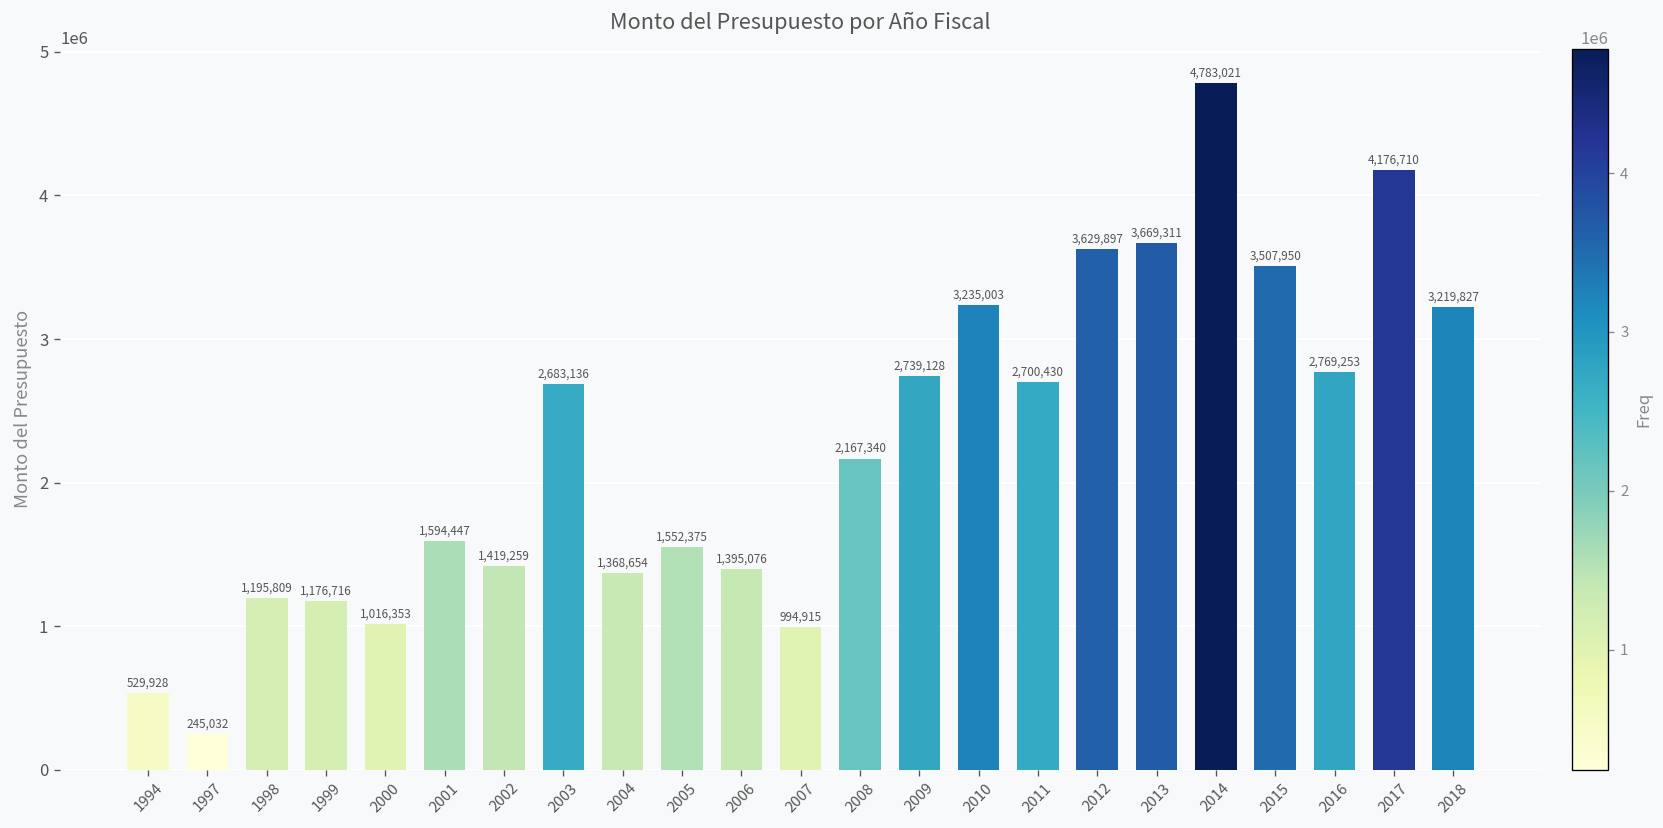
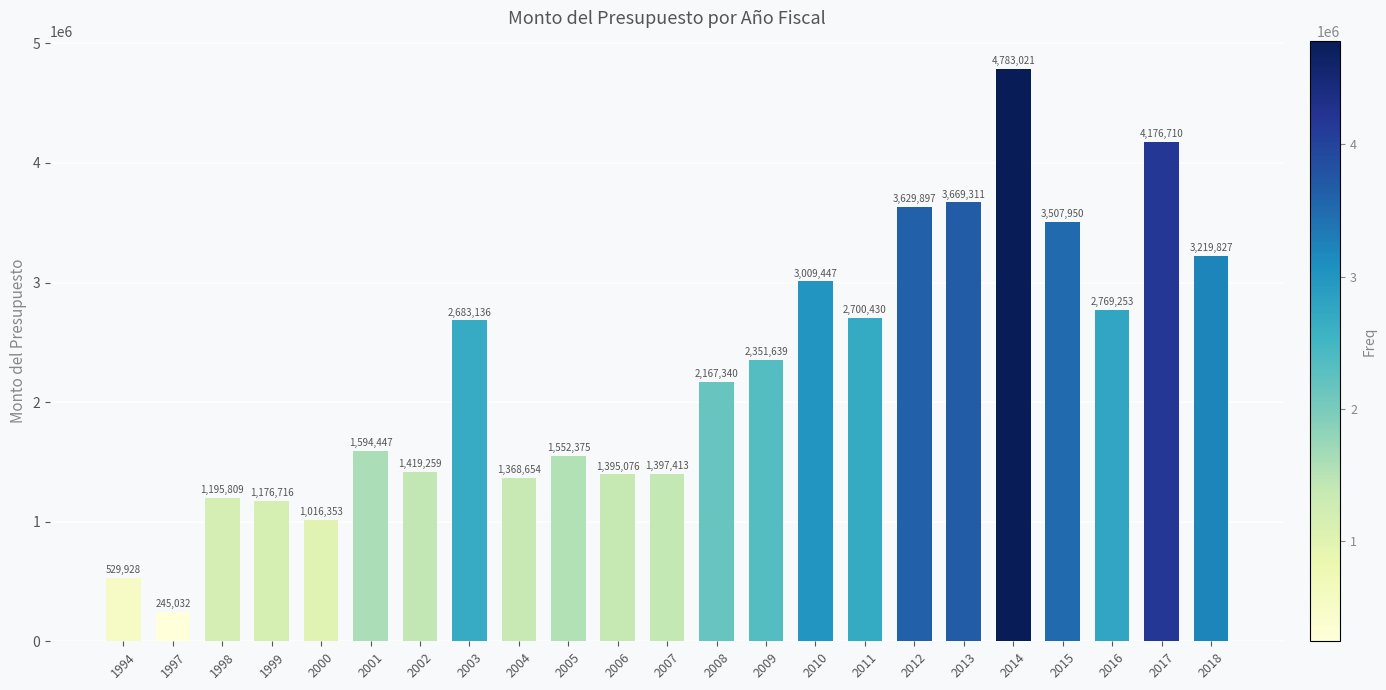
  {
    "1994": "529,928",
    "1997": "245,032",
    "1998": "1,195,809",
    "1999": "1,176,716",
    "2000": "1,016,353",
    "2001": "1,594,447",
    "2002": "1,419,259",
    "2003": "2,683,136",
    "2004": "1,368,654",
    "2005": "1,552,375",
    "2006": "1,395,076",
-   "2007": "994,915",
+   "2007": "1,397,413",
    "2008": "2,167,340",
-   "2009": "2,739,128",
-   "2010": "3,235,003",
+   "2009": "2,351,639",
+   "2010": "3,009,447",
    "2011": "2,700,430",
    "2012": "3,629,897",
    "2013": "3,669,311",
    "2014": "4,783,021",
    "2015": "3,507,950",
    "2016": "2,769,253",
    "2017": "4,176,710",
    "2018": "3,219,827"
  }
